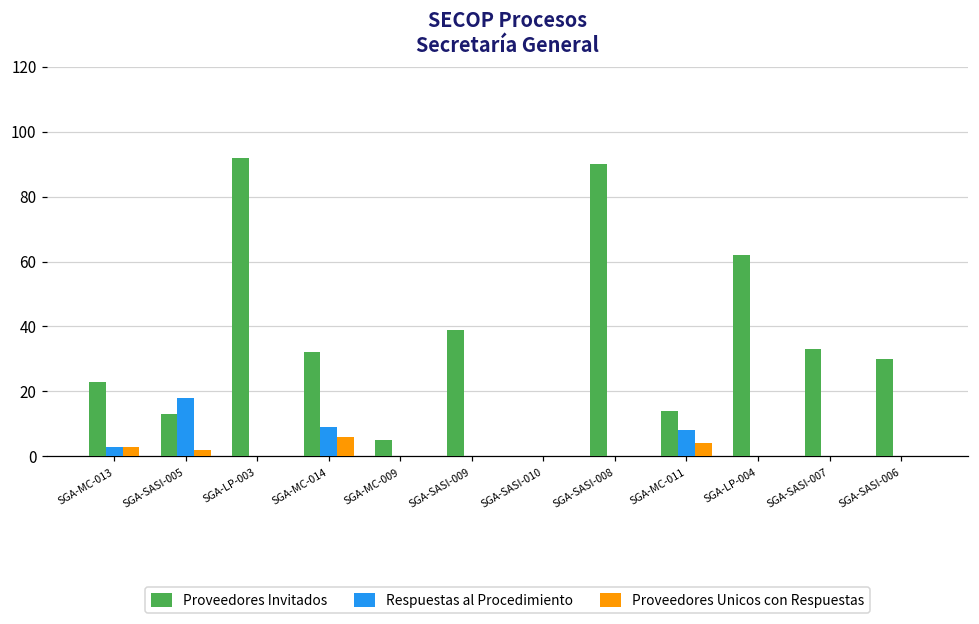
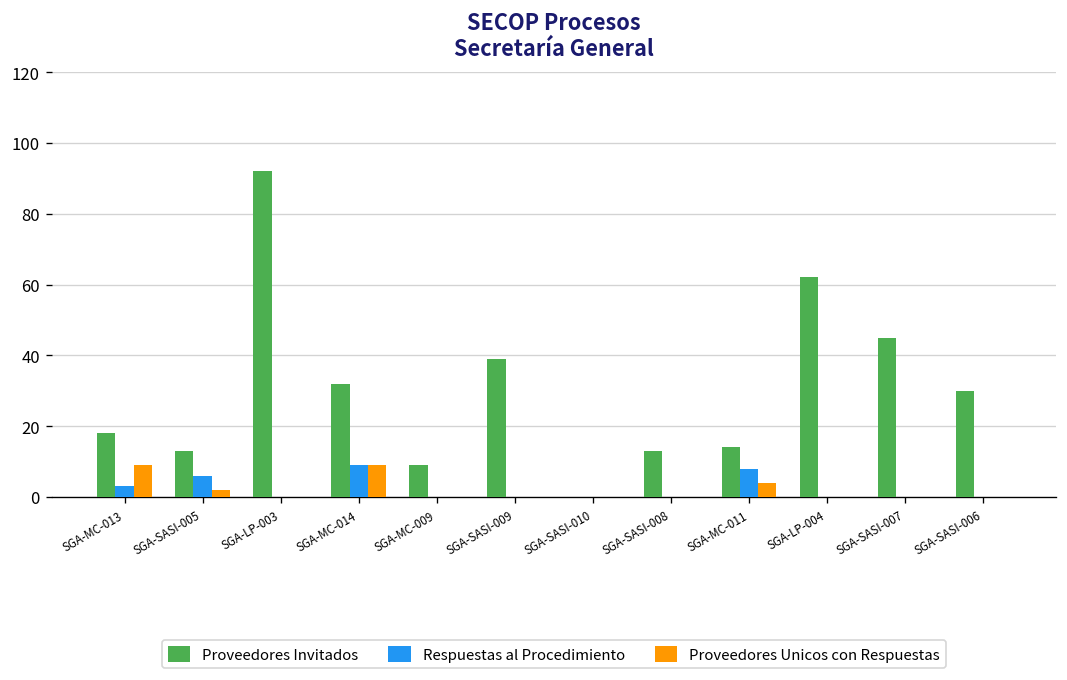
  {
    "Proveedores Invitados": {
-     "SGA-MC-013": 23,
+     "SGA-MC-013": 18,
      "SGA-SASI-005": 13,
      "SGA-LP-003": 92,
      "SGA-MC-014": 32,
-     "SGA-MC-009": 5,
+     "SGA-MC-009": 9,
      "SGA-SASI-009": 39,
      "SGA-SASI-010": 0,
-     "SGA-SASI-008": 90,
+     "SGA-SASI-008": 13,
      "SGA-MC-011": 14,
      "SGA-LP-004": 62,
-     "SGA-SASI-007": 33,
+     "SGA-SASI-007": 45,
      "SGA-SASI-006": 30
    },
    "Respuestas al Procedimiento": {
      "SGA-MC-013": 3,
-     "SGA-SASI-005": 18,
+     "SGA-SASI-005": 6,
      "SGA-LP-003": 0,
      "SGA-MC-014": 9,
      "SGA-MC-009": 0,
      "SGA-SASI-009": 0,
      "SGA-SASI-010": 0,
      "SGA-SASI-008": 0,
      "SGA-MC-011": 8,
      "SGA-LP-004": 0,
      "SGA-SASI-007": 0,
      "SGA-SASI-006": 0
    },
    "Proveedores Unicos con Respuestas": {
-     "SGA-MC-013": 3,
+     "SGA-MC-013": 9,
      "SGA-SASI-005": 2,
      "SGA-LP-003": 0,
-     "SGA-MC-014": 6,
+     "SGA-MC-014": 9,
      "SGA-MC-009": 0,
      "SGA-SASI-009": 0,
      "SGA-SASI-010": 0,
      "SGA-SASI-008": 0,
      "SGA-MC-011": 4,
      "SGA-LP-004": 0,
      "SGA-SASI-007": 0,
      "SGA-SASI-006": 0
    }
  }
